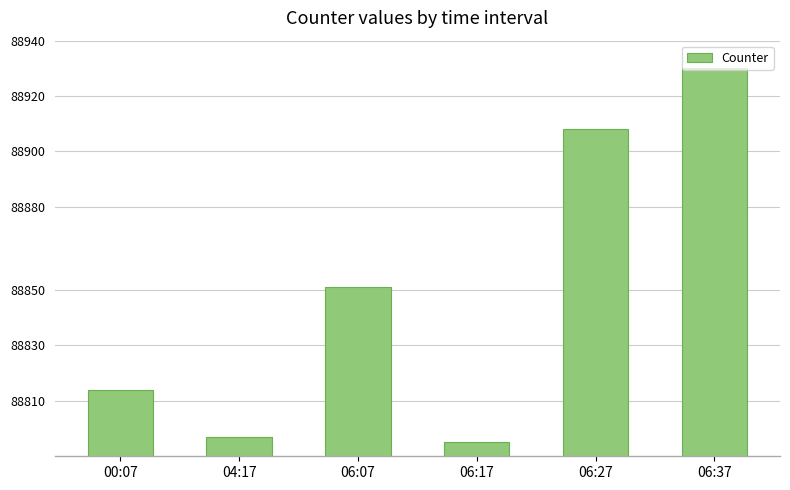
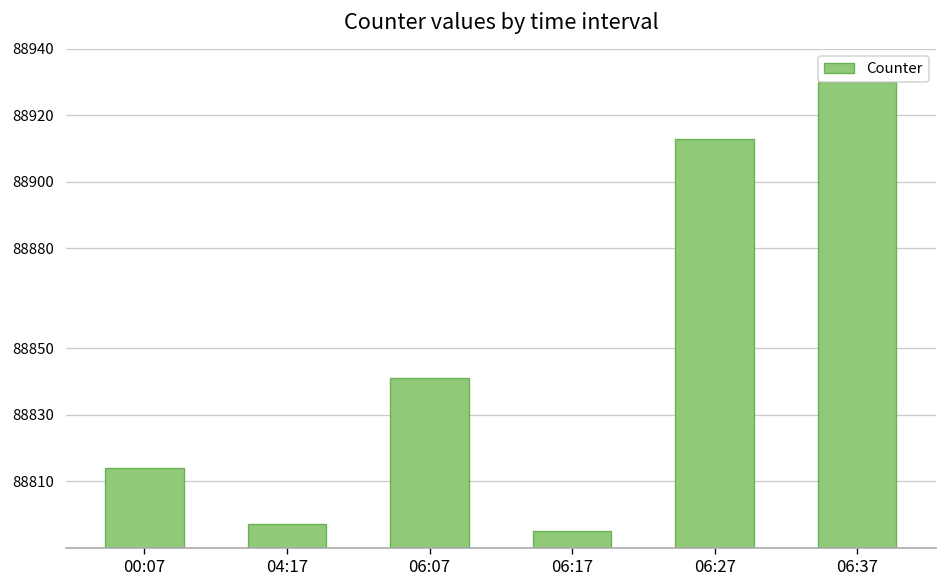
  {
    "00:07": 88814,
    "04:17": 88797,
-   "06:07": 88851,
+   "06:07": 88841,
    "06:17": 88795,
-   "06:27": 88908
+   "06:27": 88913
  }
